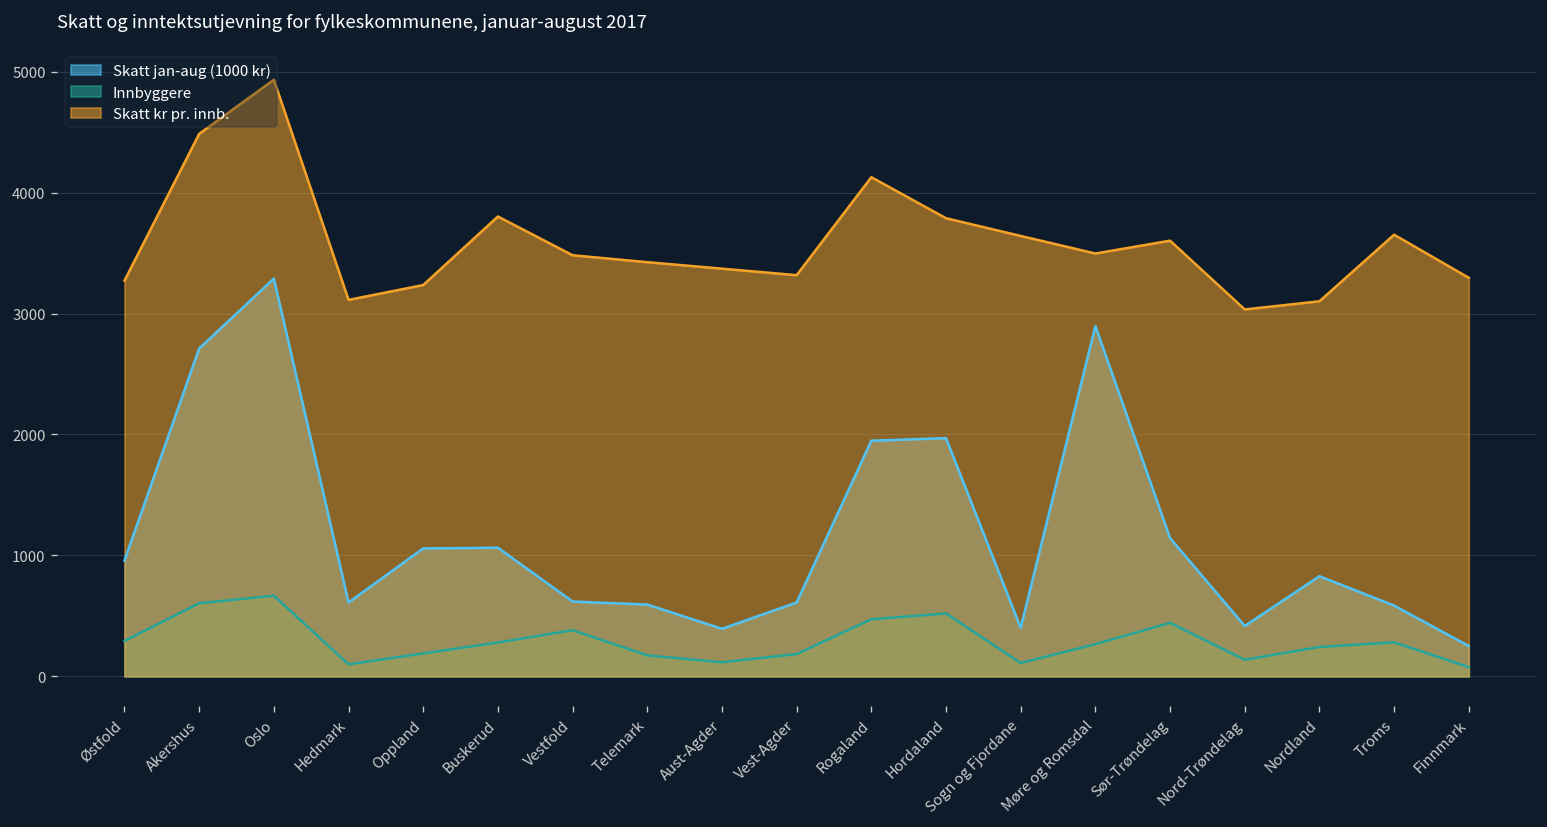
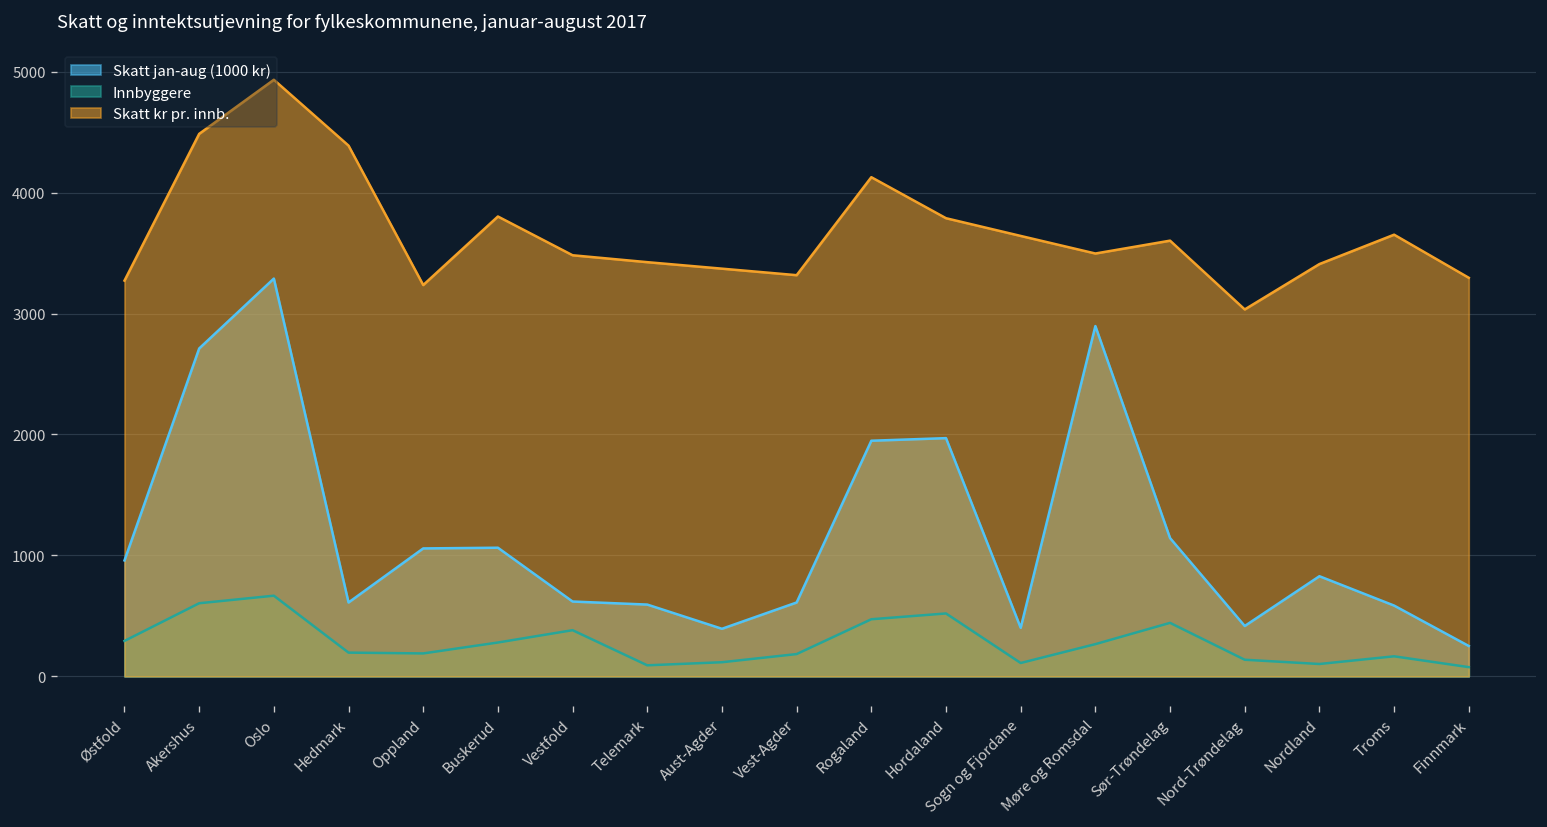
  {
    "Skatt jan-aug (1000 kr)": {
      "Østfold": 960,
      "Akershus": 2710,
      "Oslo": 3290,
      "Hedmark": 610,
      "Oppland": 1060,
      "Buskerud": 1060,
      "Vestfold": 620,
      "Telemark": 590,
      "Aust-Agder": 390,
      "Vest-Agder": 610,
      "Rogaland": 1950,
      "Hordaland": 1970,
      "Sogn og Fjordane": 400,
      "Møre og Romsdal": 2900,
      "Sør-Trøndelag": 1140,
      "Nord-Trøndelag": 420,
      "Nordland": 830,
      "Troms": 590,
      "Finnmark": 250
    },
    "Innbyggere": {
      "Østfold": 290,
      "Akershus": 600,
      "Oslo": 670,
-     "Hedmark": 100,
+     "Hedmark": 200,
      "Oppland": 190,
      "Buskerud": 280,
      "Vestfold": 380,
-     "Telemark": 170,
+     "Telemark": 90,
      "Aust-Agder": 120,
      "Vest-Agder": 180,
      "Rogaland": 470,
      "Hordaland": 520,
      "Sogn og Fjordane": 110,
      "Møre og Romsdal": 270,
      "Sør-Trøndelag": 440,
      "Nord-Trøndelag": 140,
-     "Nordland": 240,
-     "Troms": 280,
+     "Nordland": 100,
+     "Troms": 170,
      "Finnmark": 80
    },
    "Skatt kr pr. innb.": {
      "Østfold": 3270,
      "Akershus": 4490,
-     "Hedmark": 3110,
+     "Hedmark": 4390,
      "Oppland": 3240,
      "Buskerud": 3800,
      "Vestfold": 3480,
      "Telemark": 3420,
      "Aust-Agder": 3370,
      "Vest-Agder": 3320,
      "Rogaland": 4130,
      "Hordaland": 3790,
      "Sogn og Fjordane": 3640,
      "Møre og Romsdal": 3500,
      "Sør-Trøndelag": 3600,
      "Nord-Trøndelag": 3030,
-     "Nordland": 3100,
+     "Nordland": 3410,
      "Troms": 3650,
      "Finnmark": 3300
    }
  }
